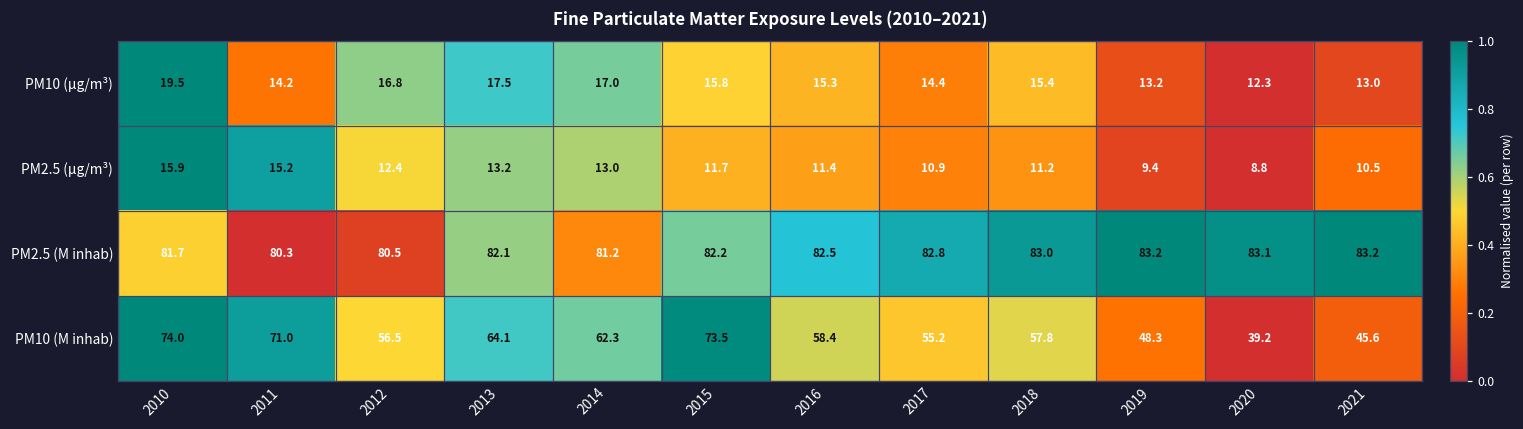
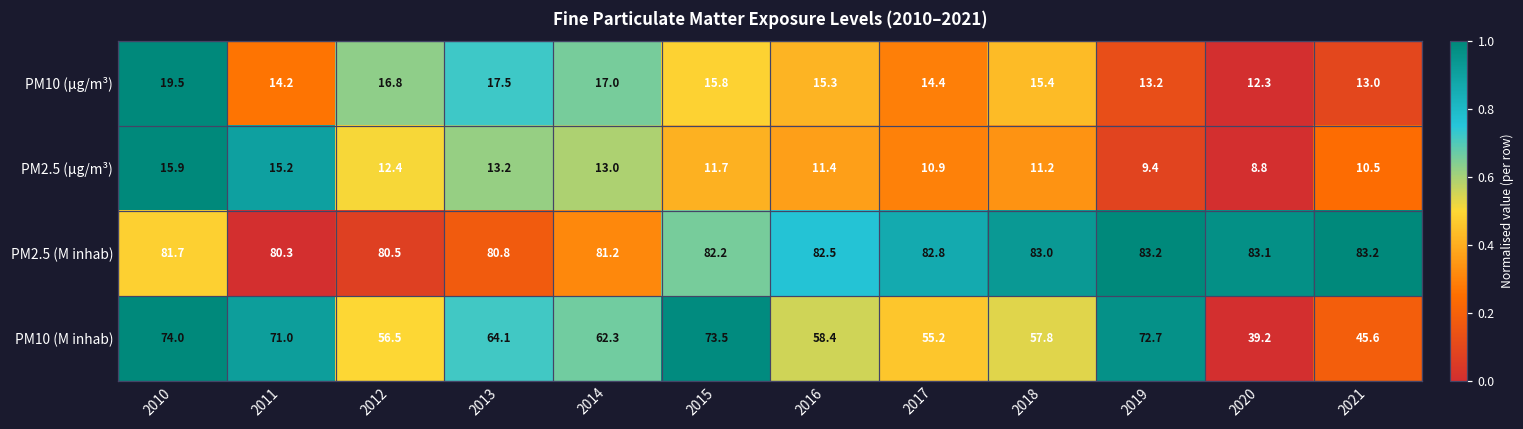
  {
    "PM10 (µg/m³)": {
      "2010": 19.5,
      "2011": 14.2,
      "2012": 16.8,
      "2013": 17.5,
      "2014": 17.0,
      "2015": 15.8,
      "2016": 15.3,
      "2017": 14.4,
      "2018": 15.4,
      "2019": 13.2,
      "2020": 12.3,
      "2021": 13.0
    },
    "PM2.5 (µg/m³)": {
      "2010": 15.9,
      "2011": 15.2,
      "2012": 12.4,
      "2013": 13.2,
      "2014": 13.0,
      "2015": 11.7,
      "2016": 11.4,
      "2017": 10.9,
      "2018": 11.2,
      "2019": 9.4,
      "2020": 8.8,
      "2021": 10.5
    },
    "PM2.5 (M inhab)": {
      "2010": 81.7,
      "2011": 80.3,
      "2012": 80.5,
-     "2013": 82.1,
+     "2013": 80.8,
      "2014": 81.2,
      "2015": 82.2,
      "2016": 82.5,
      "2017": 82.8,
      "2018": 83.0,
      "2019": 83.2,
      "2020": 83.1,
      "2021": 83.2
    },
    "PM10 (M inhab)": {
      "2010": 74.0,
      "2011": 71.0,
      "2012": 56.5,
      "2013": 64.1,
      "2014": 62.3,
      "2015": 73.5,
      "2016": 58.4,
      "2017": 55.2,
      "2018": 57.8,
-     "2019": 48.3,
+     "2019": 72.7,
      "2020": 39.2,
      "2021": 45.6
    }
  }
